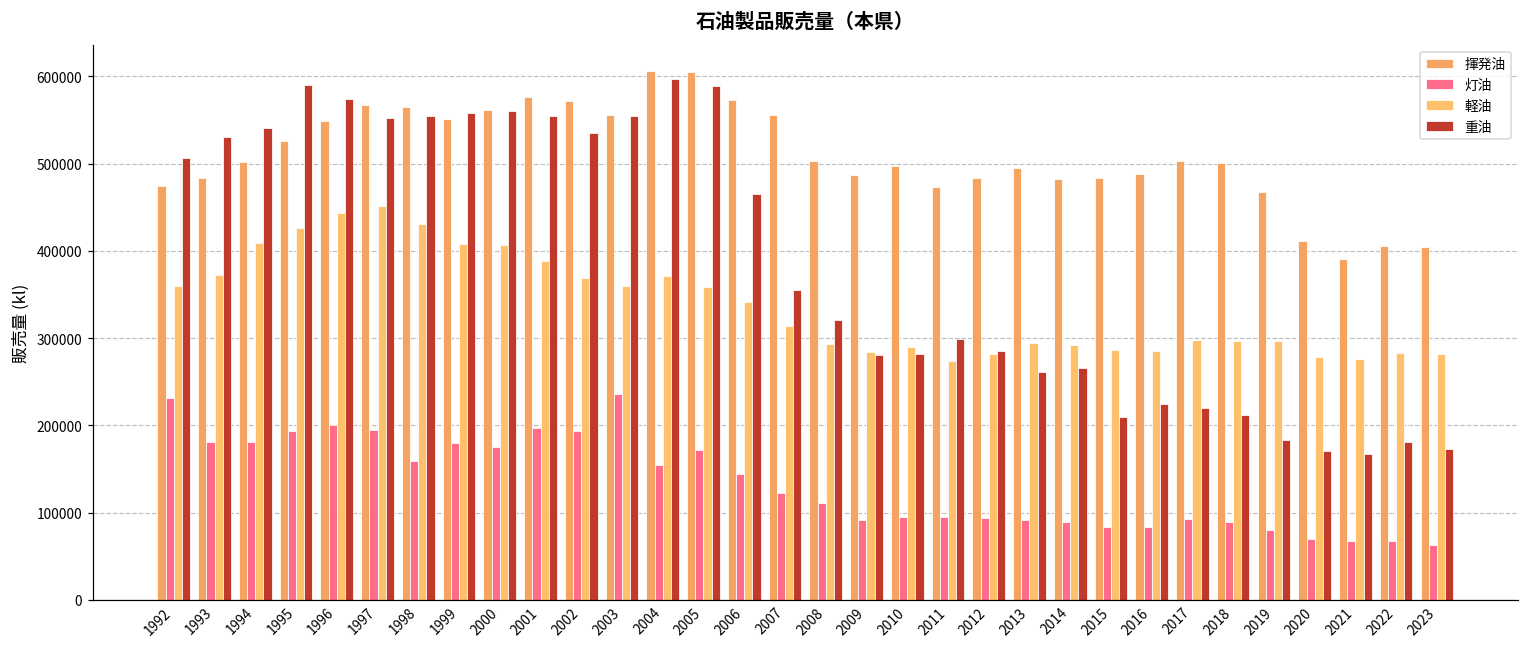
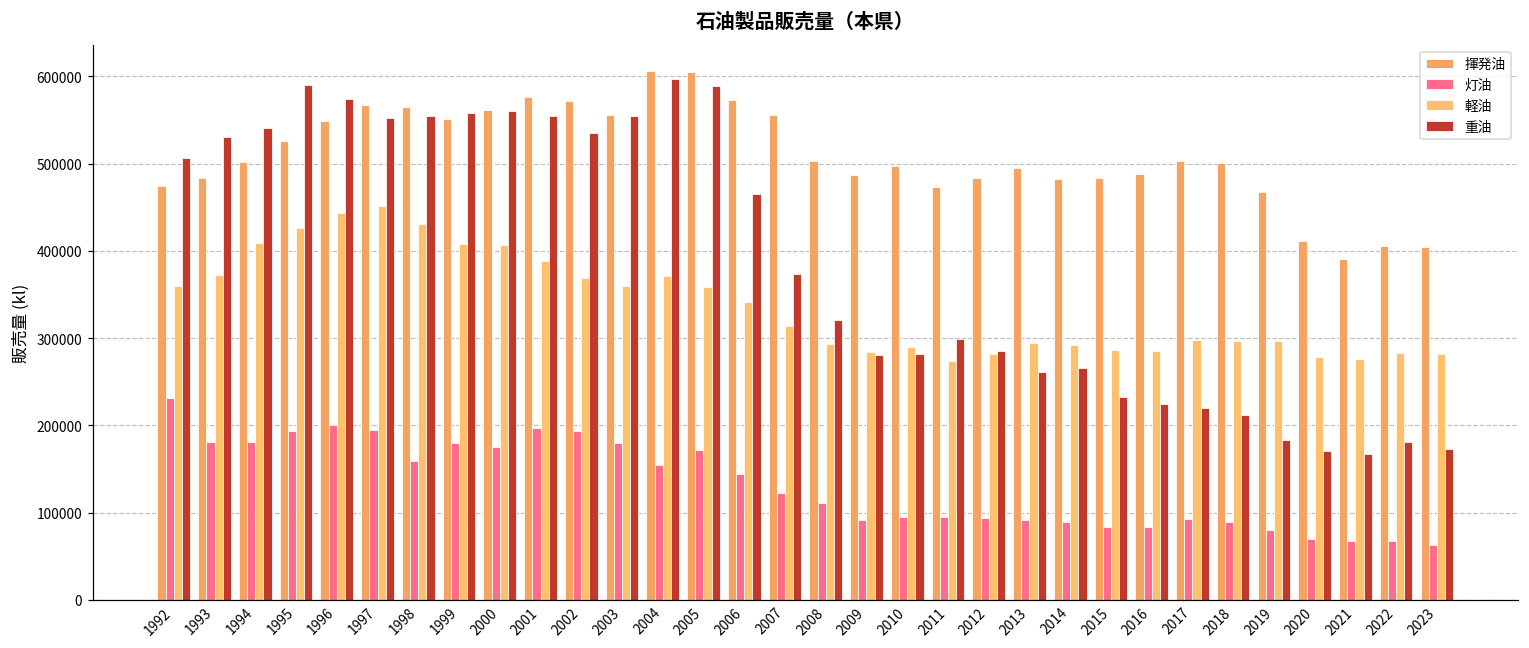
  {
    "灯油": {
      "1992": 230000,
      "1993": 180000,
      "1994": 180000,
      "1995": 190000,
      "1996": 200000,
      "1997": 190000,
      "1998": 160000,
      "1999": 180000,
      "2000": 180000,
      "2001": 200000,
      "2002": 190000,
-     "2003": 240000,
+     "2003": 180000,
      "2004": 150000,
      "2005": 170000,
      "2006": 140000,
      "2007": 120000,
      "2008": 110000,
      "2009": 90000,
      "2010": 90000,
      "2011": 100000,
      "2012": 90000,
      "2013": 90000,
      "2014": 90000,
      "2015": 80000,
      "2016": 80000,
      "2017": 90000,
      "2018": 90000,
      "2019": 80000,
      "2020": 70000,
      "2021": 70000,
      "2022": 70000,
      "2023": 60000
    },
    "重油": {
      "1992": 510000,
      "1993": 530000,
      "1994": 540000,
      "1995": 590000,
      "1996": 570000,
      "1997": 550000,
      "1998": 550000,
      "1999": 560000,
      "2000": 560000,
      "2001": 550000,
      "2002": 530000,
      "2003": 550000,
      "2004": 600000,
      "2005": 590000,
      "2006": 470000,
-     "2007": 360000,
+     "2007": 370000,
      "2008": 320000,
      "2009": 280000,
      "2010": 280000,
      "2011": 300000,
      "2012": 290000,
      "2013": 260000,
      "2014": 270000,
-     "2015": 210000,
+     "2015": 230000,
      "2016": 220000,
      "2017": 220000,
      "2018": 210000,
      "2019": 180000,
      "2020": 170000,
      "2021": 170000,
      "2022": 180000,
      "2023": 170000
    }
  }
